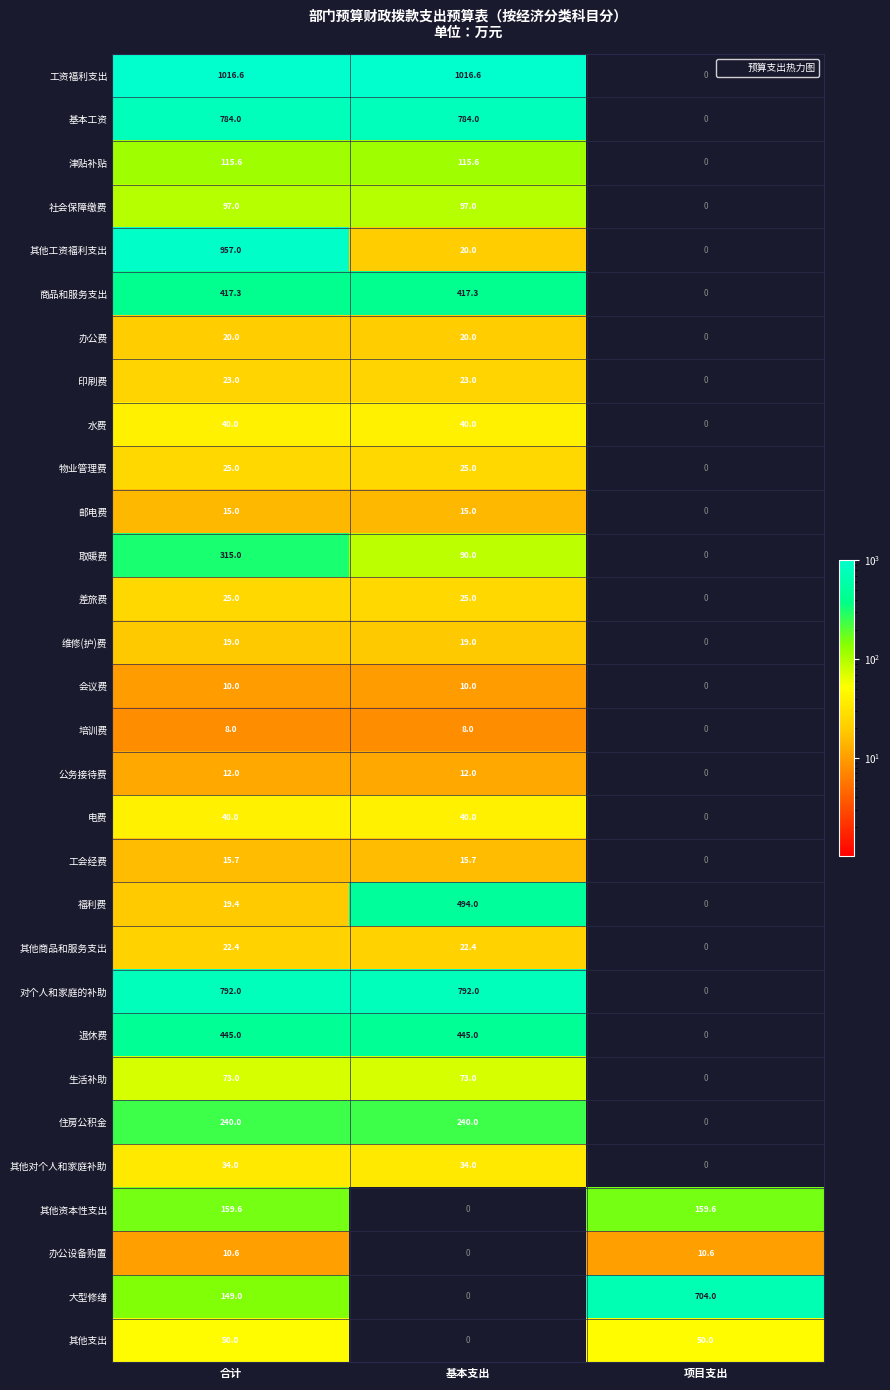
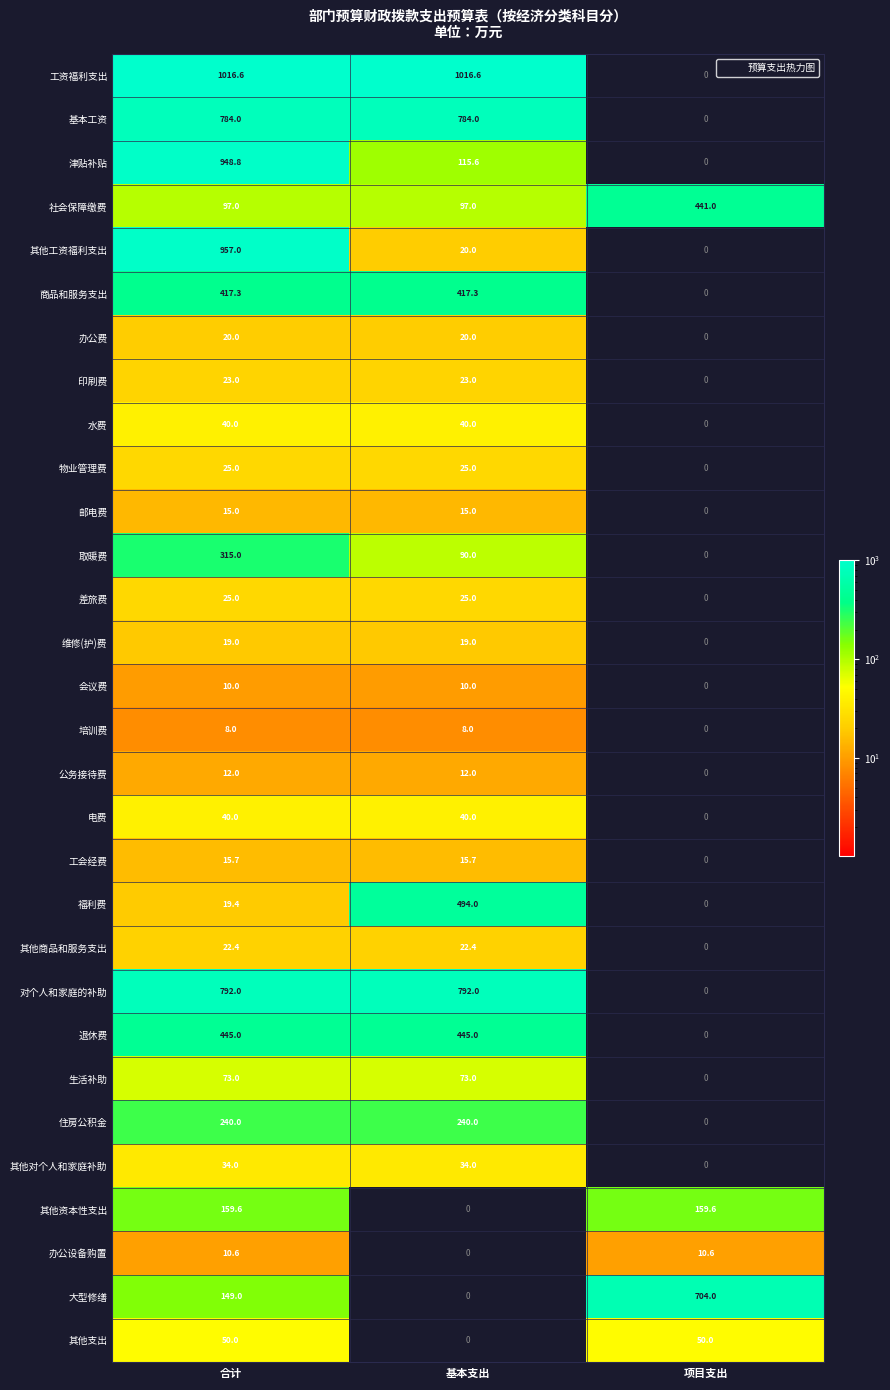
  {
    "工资福利支出": {
      "合计": 1016.6,
      "基本支出": 1016.6,
      "项目支出": 0
    },
    "基本工资": {
      "合计": 784.0,
      "基本支出": 784.0,
      "项目支出": 0
    },
    "津贴补贴": {
-     "合计": 115.6,
+     "合计": 948.8,
      "基本支出": 115.6,
      "项目支出": 0
    },
    "社会保障缴费": {
      "合计": 97.0,
      "基本支出": 97.0,
-     "项目支出": 0
+     "项目支出": 441.0
    },
    "其他工资福利支出": {
      "合计": 957.0,
      "基本支出": 20.0,
      "项目支出": 0
    },
    "商品和服务支出": {
      "合计": 417.3,
      "基本支出": 417.3,
      "项目支出": 0
    },
    "办公费": {
      "合计": 20.0,
      "基本支出": 20.0,
      "项目支出": 0
    },
    "印刷费": {
      "合计": 23.0,
      "基本支出": 23.0,
      "项目支出": 0
    },
    "水费": {
      "合计": 40.0,
      "基本支出": 40.0,
      "项目支出": 0
    },
    "物业管理费": {
      "合计": 25.0,
      "基本支出": 25.0,
      "项目支出": 0
    },
    "邮电费": {
      "合计": 15.0,
      "基本支出": 15.0,
      "项目支出": 0
    },
    "取暖费": {
      "合计": 315.0,
      "基本支出": 90.0,
      "项目支出": 0
    },
    "差旅费": {
      "合计": 25.0,
      "基本支出": 25.0,
      "项目支出": 0
    },
    "维修(护)费": {
      "合计": 19.0,
      "基本支出": 19.0,
      "项目支出": 0
    },
    "会议费": {
      "合计": 10.0,
      "基本支出": 10.0,
      "项目支出": 0
    },
    "培训费": {
      "合计": 8.0,
      "基本支出": 8.0,
      "项目支出": 0
    },
    "公务接待费": {
      "合计": 12.0,
      "基本支出": 12.0,
      "项目支出": 0
    },
    "电费": {
      "合计": 40.0,
      "基本支出": 40.0,
      "项目支出": 0
    },
    "工会经费": {
      "合计": 15.7,
      "基本支出": 15.7,
      "项目支出": 0
    },
    "福利费": {
      "合计": 19.4,
      "基本支出": 494.0,
      "项目支出": 0
    },
    "其他商品和服务支出": {
      "合计": 22.4,
      "基本支出": 22.4,
      "项目支出": 0
    },
    "对个人和家庭的补助": {
      "合计": 792.0,
      "基本支出": 792.0,
      "项目支出": 0
    },
    "退休费": {
      "合计": 445.0,
      "基本支出": 445.0,
      "项目支出": 0
    },
    "生活补助": {
      "合计": 73.0,
      "基本支出": 73.0,
      "项目支出": 0
    },
    "住房公积金": {
      "合计": 240.0,
      "基本支出": 240.0,
      "项目支出": 0
    },
    "其他对个人和家庭补助": {
      "合计": 34.0,
      "基本支出": 34.0,
      "项目支出": 0
    },
    "其他资本性支出": {
      "合计": 159.6,
      "基本支出": 0,
      "项目支出": 159.6
    },
    "办公设备购置": {
      "合计": 10.6,
      "基本支出": 0,
      "项目支出": 10.6
    },
    "大型修缮": {
      "合计": 149.0,
      "基本支出": 0,
      "项目支出": 704.0
    },
    "其他支出": {
      "合计": 50.0,
      "基本支出": 0,
      "项目支出": 50.0
    }
  }
